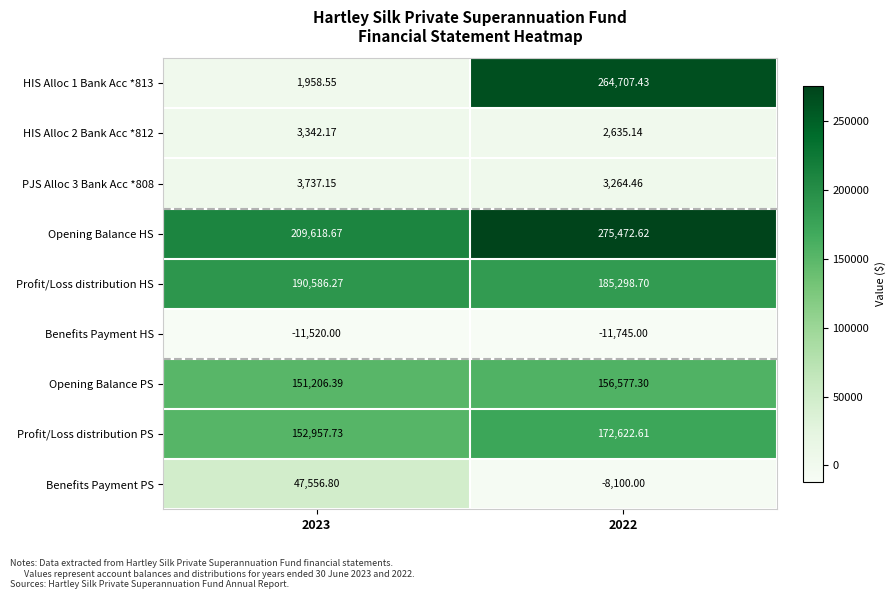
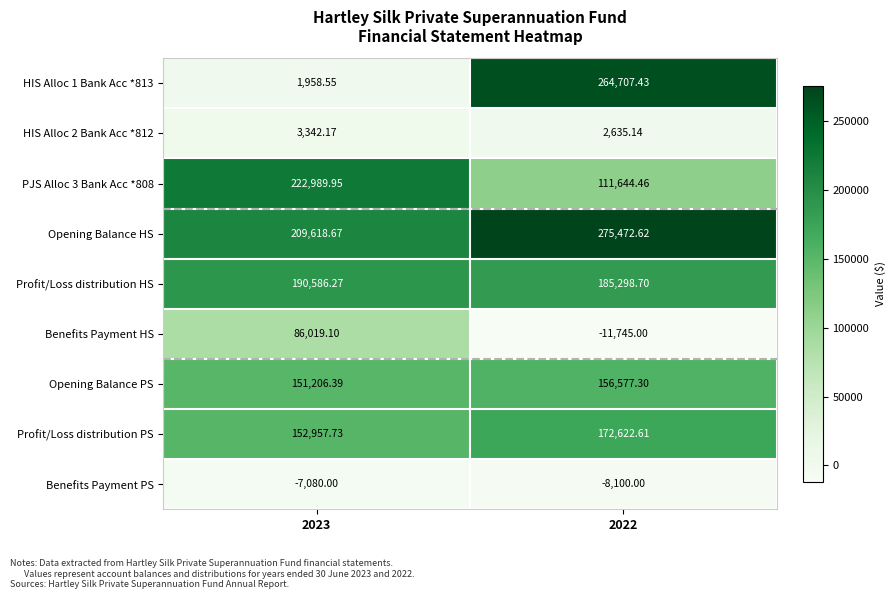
  {
    "HIS Alloc 1 Bank Acc *813": {
      "2023": "1,958.55",
      "2022": "264,707.43"
    },
    "HIS Alloc 2 Bank Acc *812": {
      "2023": "3,342.17",
      "2022": "2,635.14"
    },
    "PJS Alloc 3 Bank Acc *808": {
-     "2023": "3,737.15",
-     "2022": "3,264.46"
+     "2023": "222,989.95",
+     "2022": "111,644.46"
    },
    "Opening Balance HS": {
      "2023": "209,618.67",
      "2022": "275,472.62"
    },
    "Profit/Loss distribution HS": {
      "2023": "190,586.27",
      "2022": "185,298.70"
    },
    "Benefits Payment HS": {
-     "2023": "-11,520.00",
+     "2023": "86,019.10",
      "2022": "-11,745.00"
    },
    "Opening Balance PS": {
      "2023": "151,206.39",
      "2022": "156,577.30"
    },
    "Profit/Loss distribution PS": {
      "2023": "152,957.73",
      "2022": "172,622.61"
    },
    "Benefits Payment PS": {
-     "2023": "47,556.80",
+     "2023": "-7,080.00",
      "2022": "-8,100.00"
    }
  }
